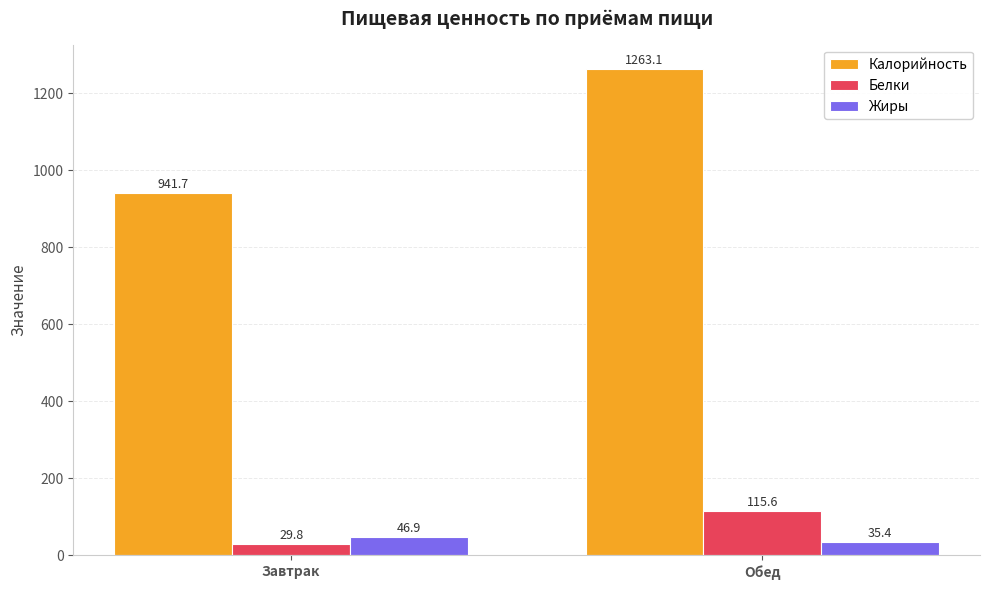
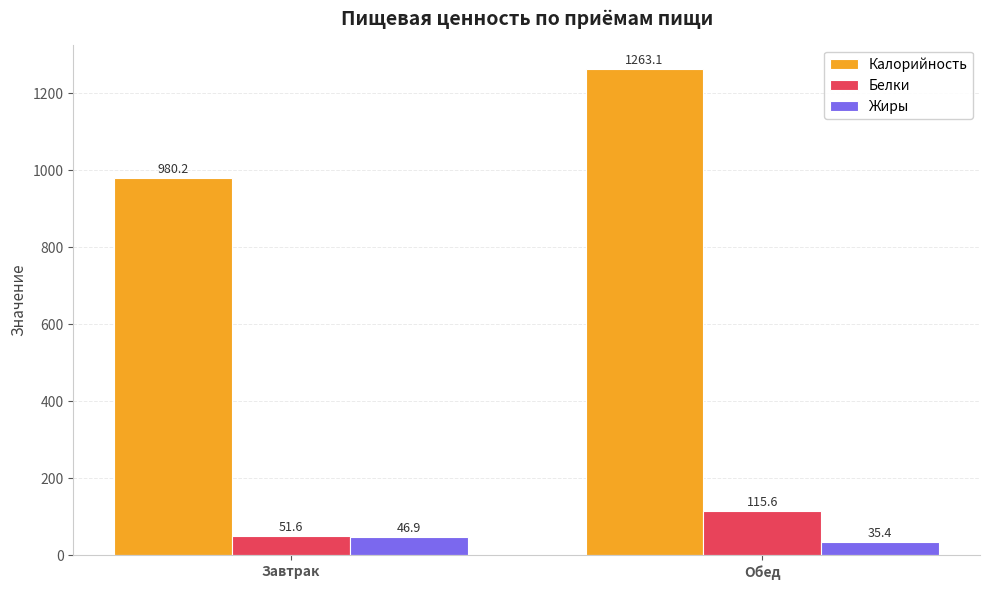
  {
    "Калорийность": {
-     "Завтрак": 941.7,
+     "Завтрак": 980.2,
      "Обед": 1263.1
    },
    "Белки": {
-     "Завтрак": 29.8,
+     "Завтрак": 51.6,
      "Обед": 115.6
    },
    "Жиры": {
      "Завтрак": 46.9,
      "Обед": 35.4
    }
  }
